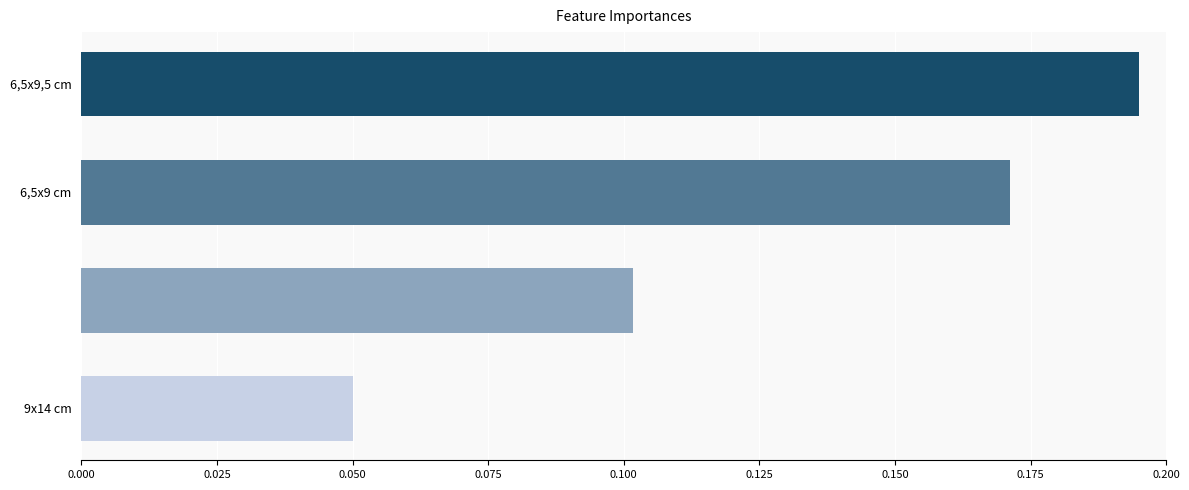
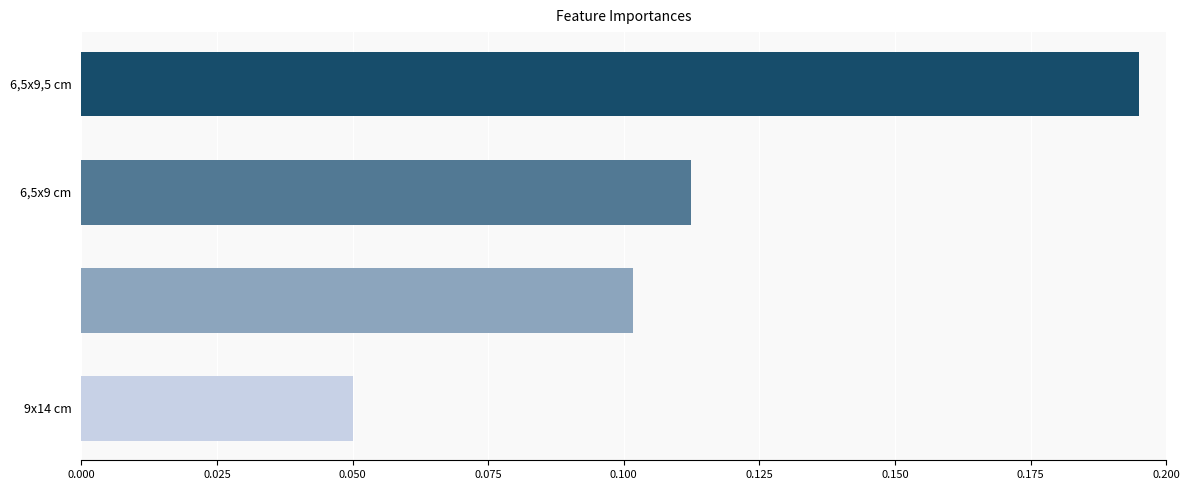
  {
    "6,5x9,5 cm": 0.195,
-   "6,5x9 cm": 0.171,
+   "6,5x9 cm": 0.112,
    "9x14 cm": 0.050
  }
